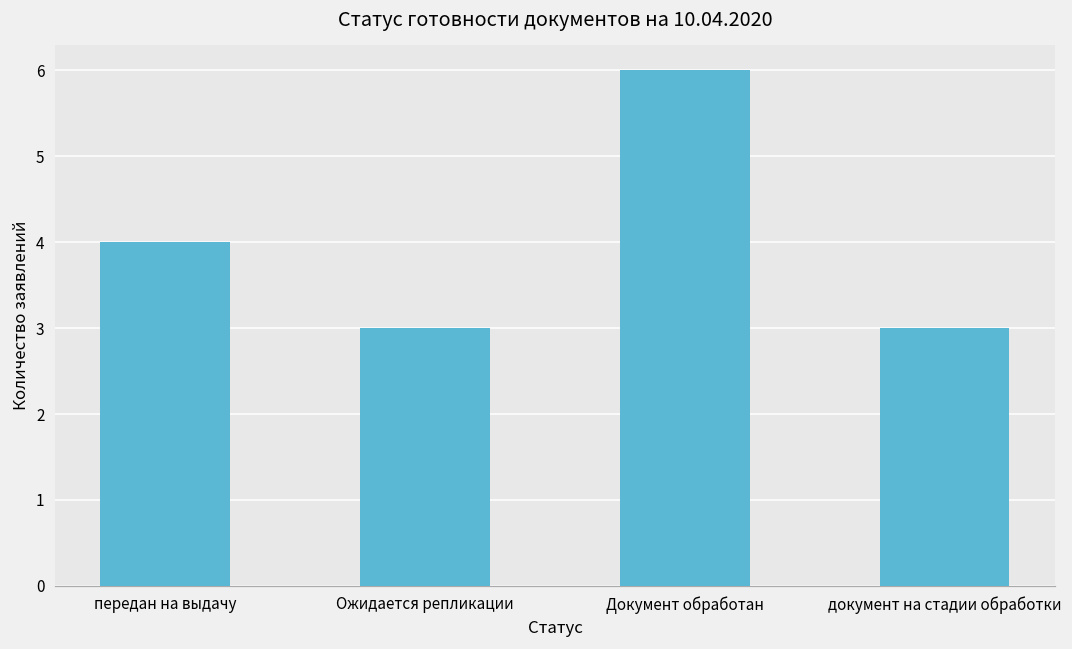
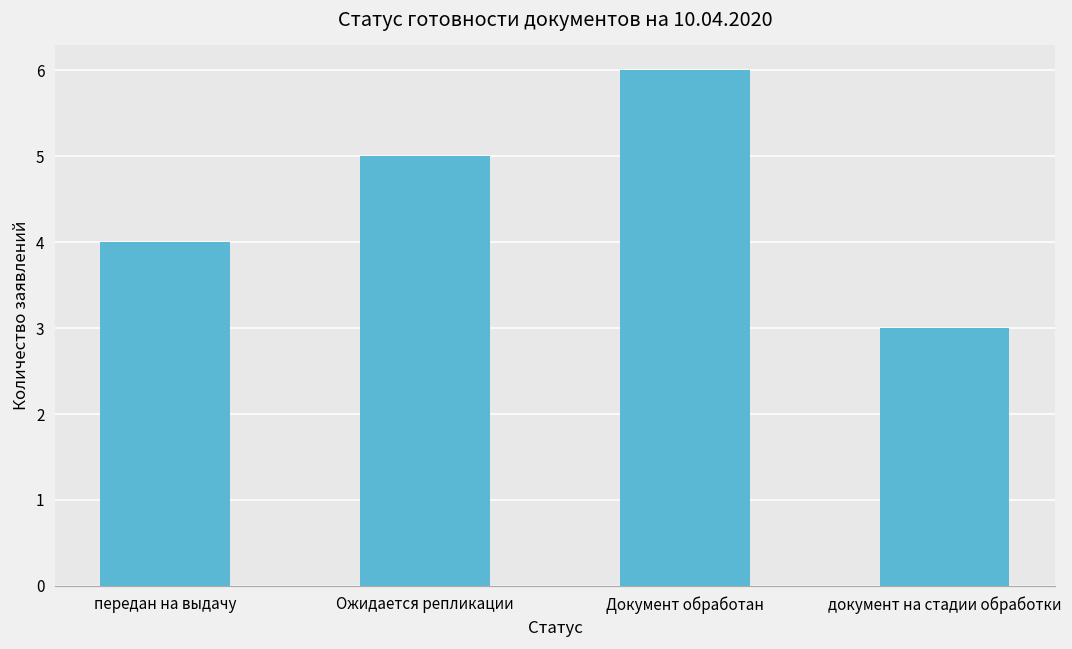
  {
    "передан на выдачу": 4,
-   "Ожидается репликации": 3,
+   "Ожидается репликации": 5,
    "Документ обработан": 6,
    "документ на стадии обработки": 3
  }
